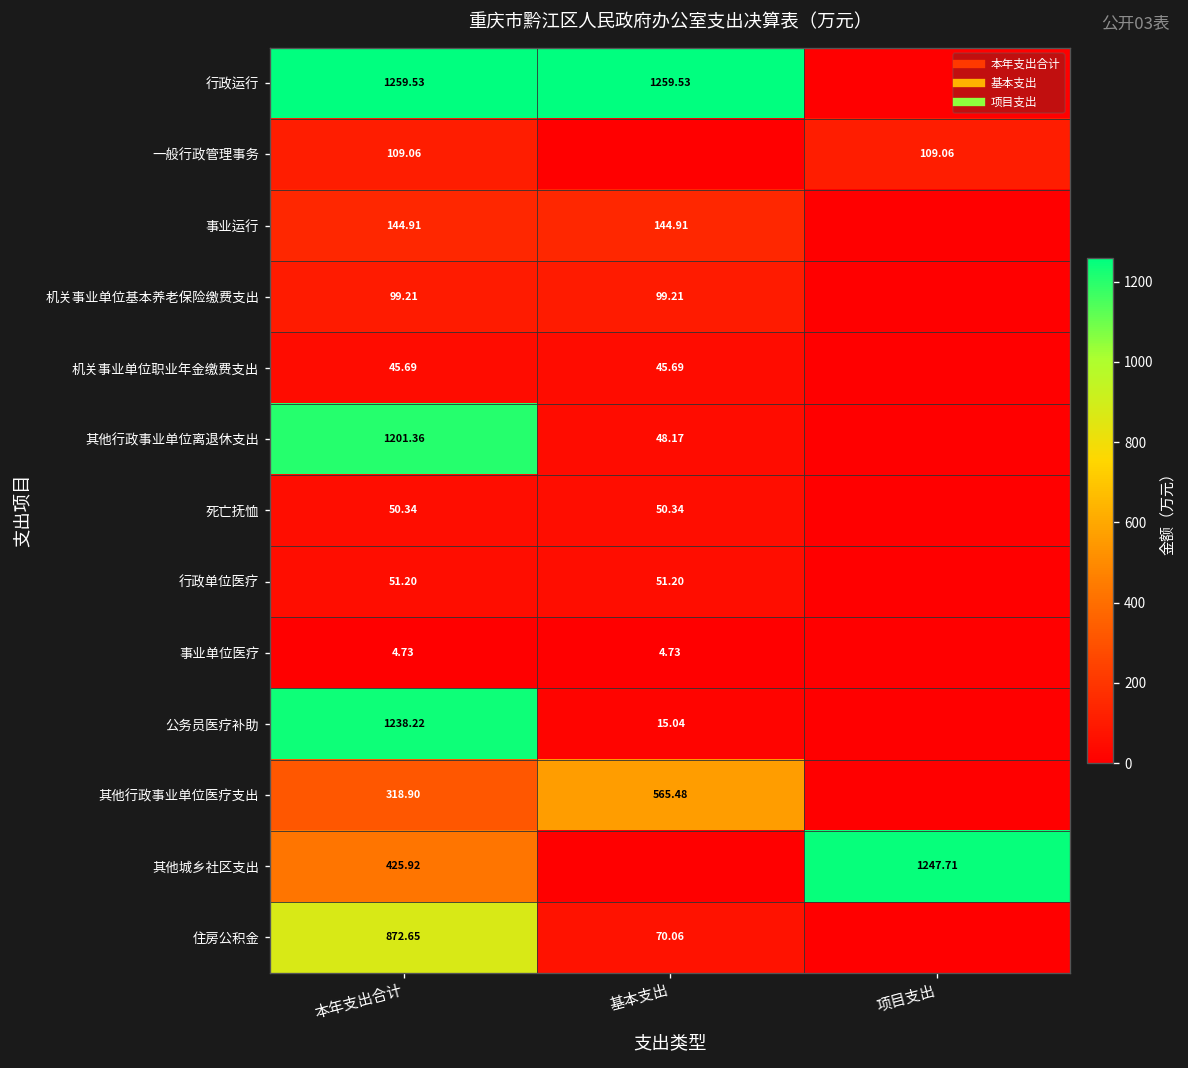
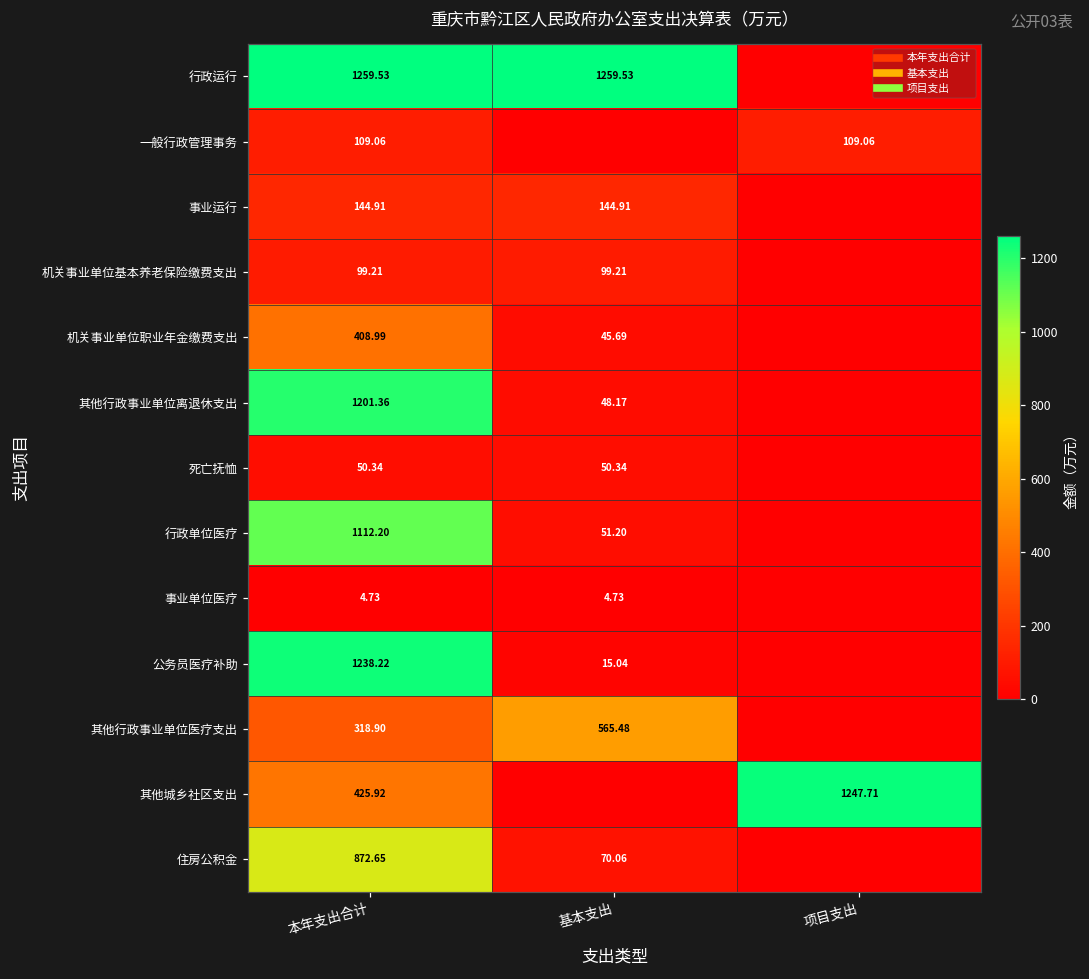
  {
    "行政运行": {
      "本年支出合计": 1259.53,
      "基本支出": 1259.53
    },
    "一般行政管理事务": {
      "本年支出合计": 109.06,
      "项目支出": 109.06
    },
    "事业运行": {
      "本年支出合计": 144.91,
      "基本支出": 144.91
    },
    "机关事业单位基本养老保险缴费支出": {
      "本年支出合计": 99.21,
      "基本支出": 99.21
    },
    "机关事业单位职业年金缴费支出": {
-     "本年支出合计": 45.69,
+     "本年支出合计": 408.99,
      "基本支出": 45.69
    },
    "其他行政事业单位离退休支出": {
      "本年支出合计": 1201.36,
      "基本支出": 48.17
    },
    "死亡抚恤": {
      "本年支出合计": 50.34,
      "基本支出": 50.34
    },
    "行政单位医疗": {
-     "本年支出合计": 51.20,
+     "本年支出合计": 1112.20,
      "基本支出": 51.20
    },
    "事业单位医疗": {
      "本年支出合计": 4.73,
      "基本支出": 4.73
    },
    "公务员医疗补助": {
      "本年支出合计": 1238.22,
      "基本支出": 15.04
    },
    "其他行政事业单位医疗支出": {
      "本年支出合计": 318.90,
      "基本支出": 565.48
    },
    "其他城乡社区支出": {
      "本年支出合计": 425.92,
      "项目支出": 1247.71
    },
    "住房公积金": {
      "本年支出合计": 872.65,
      "基本支出": 70.06
    }
  }
